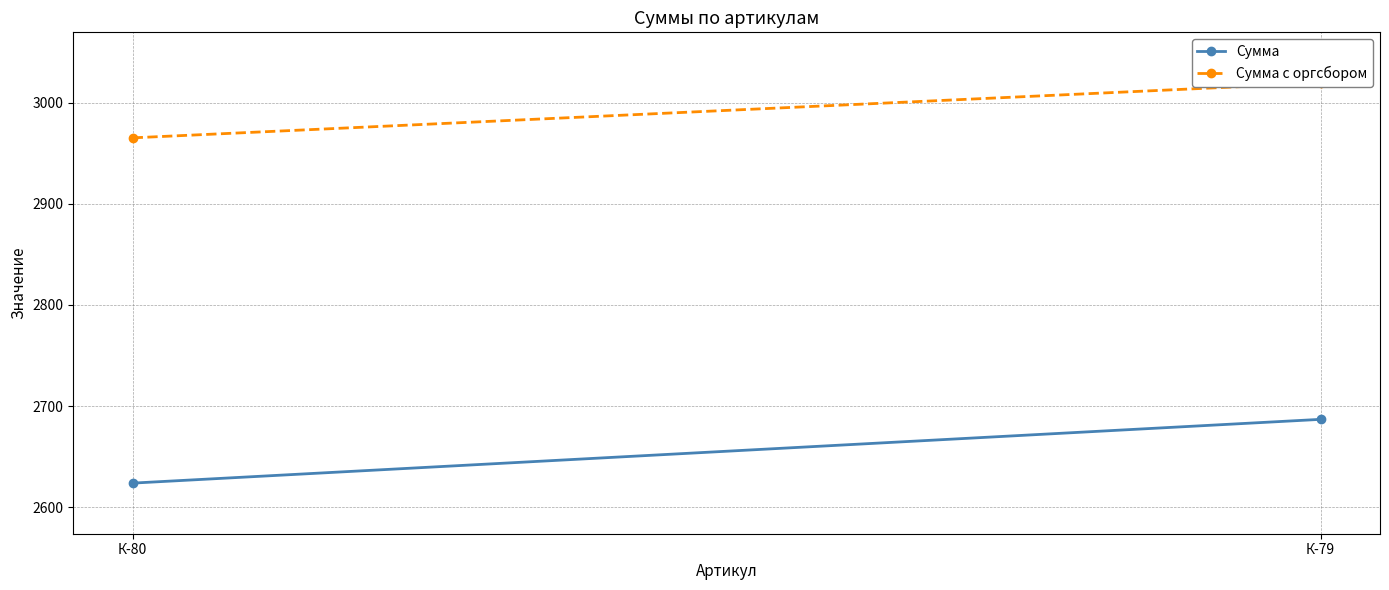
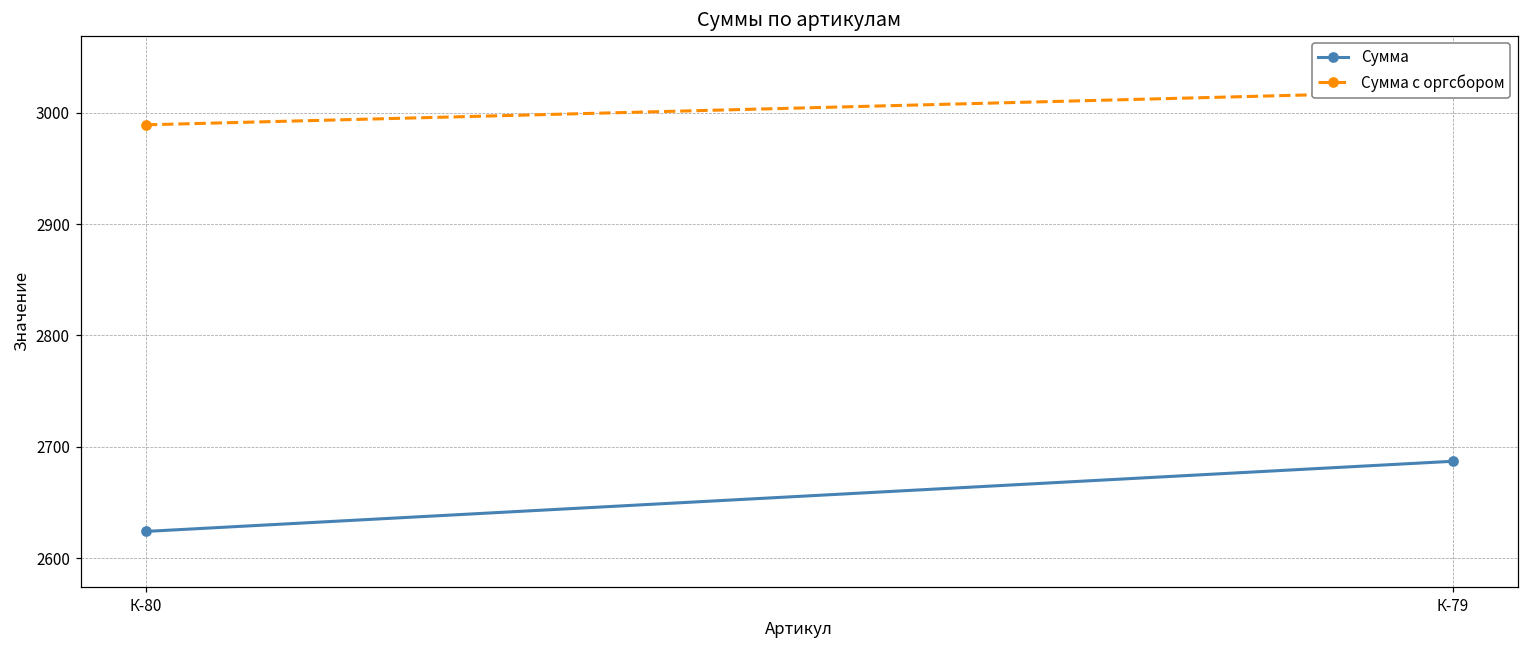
  {
    "Сумма": {
      "К-80": 2624,
      "К-79": 2687
    },
    "Сумма с оргсбором": {
-     "К-80": 2965
+     "К-80": 2989
    }
  }
